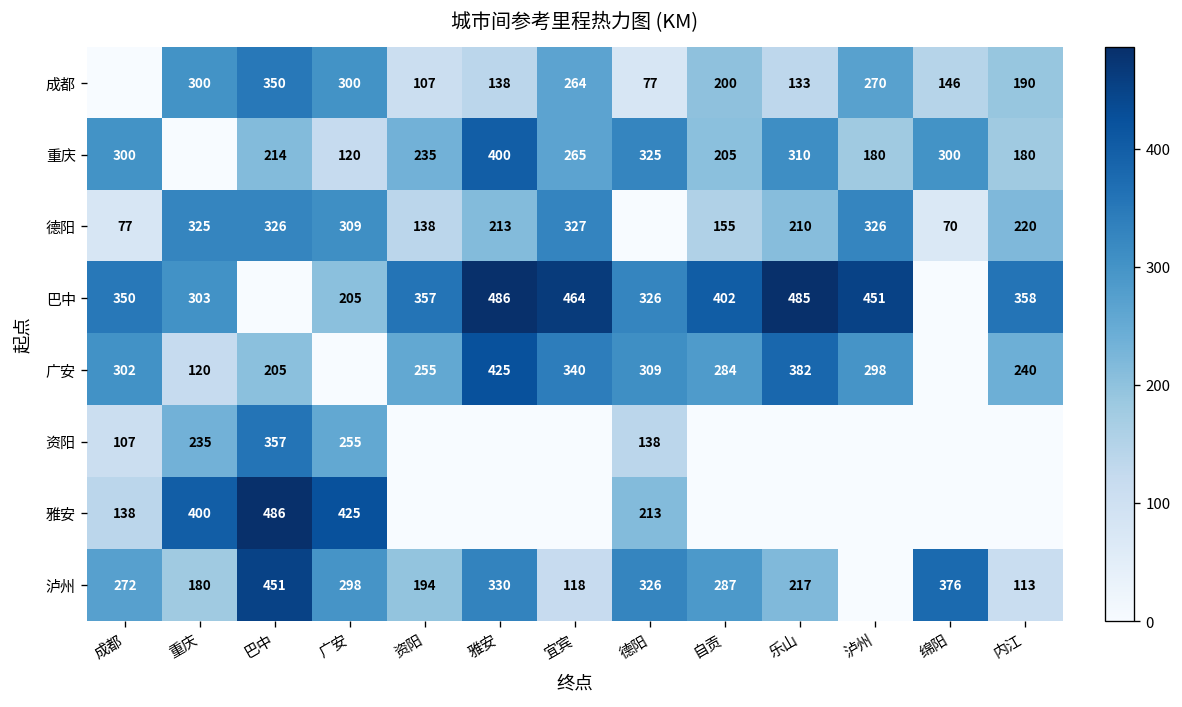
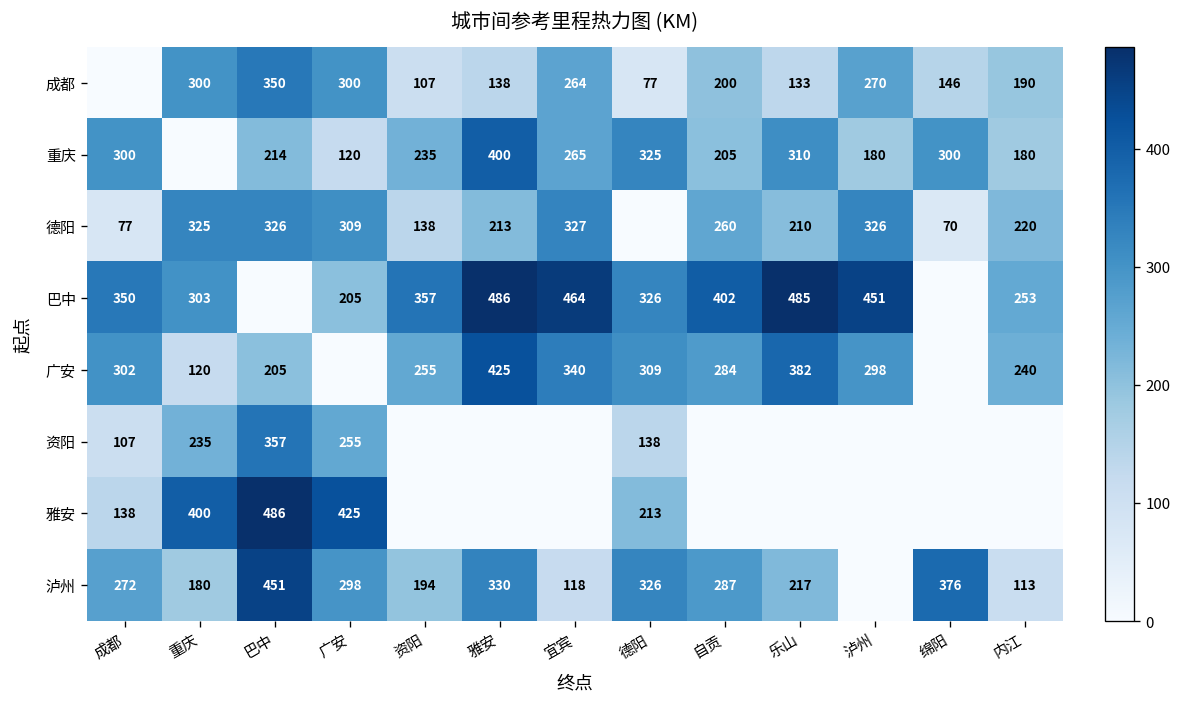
  {
    "成都": {
      "重庆": 300,
      "巴中": 350,
      "广安": 300,
      "资阳": 107,
      "雅安": 138,
      "宜宾": 264,
      "德阳": 77,
      "自贡": 200,
      "乐山": 133,
      "泸州": 270,
      "绵阳": 146,
      "内江": 190
    },
    "重庆": {
      "成都": 300,
      "巴中": 214,
      "广安": 120,
      "资阳": 235,
      "雅安": 400,
      "宜宾": 265,
      "德阳": 325,
      "自贡": 205,
      "乐山": 310,
      "泸州": 180,
      "绵阳": 300,
      "内江": 180
    },
    "德阳": {
      "成都": 77,
      "重庆": 325,
      "巴中": 326,
      "广安": 309,
      "资阳": 138,
      "雅安": 213,
      "宜宾": 327,
-     "自贡": 155,
+     "自贡": 260,
      "乐山": 210,
      "泸州": 326,
      "绵阳": 70,
      "内江": 220
    },
    "巴中": {
      "成都": 350,
      "重庆": 303,
      "广安": 205,
      "资阳": 357,
      "雅安": 486,
      "宜宾": 464,
      "德阳": 326,
      "自贡": 402,
      "乐山": 485,
      "泸州": 451,
-     "内江": 358
+     "内江": 253
    },
    "广安": {
      "成都": 302,
      "重庆": 120,
      "巴中": 205,
      "资阳": 255,
      "雅安": 425,
      "宜宾": 340,
      "德阳": 309,
      "自贡": 284,
      "乐山": 382,
      "泸州": 298,
      "内江": 240
    },
    "资阳": {
      "成都": 107,
      "重庆": 235,
      "巴中": 357,
      "广安": 255,
      "德阳": 138
    },
    "雅安": {
      "成都": 138,
      "重庆": 400,
      "巴中": 486,
      "广安": 425,
      "德阳": 213
    },
    "泸州": {
      "成都": 272,
      "重庆": 180,
      "巴中": 451,
      "广安": 298,
      "资阳": 194,
      "雅安": 330,
      "宜宾": 118,
      "德阳": 326,
      "自贡": 287,
      "乐山": 217,
      "绵阳": 376,
      "内江": 113
    }
  }
